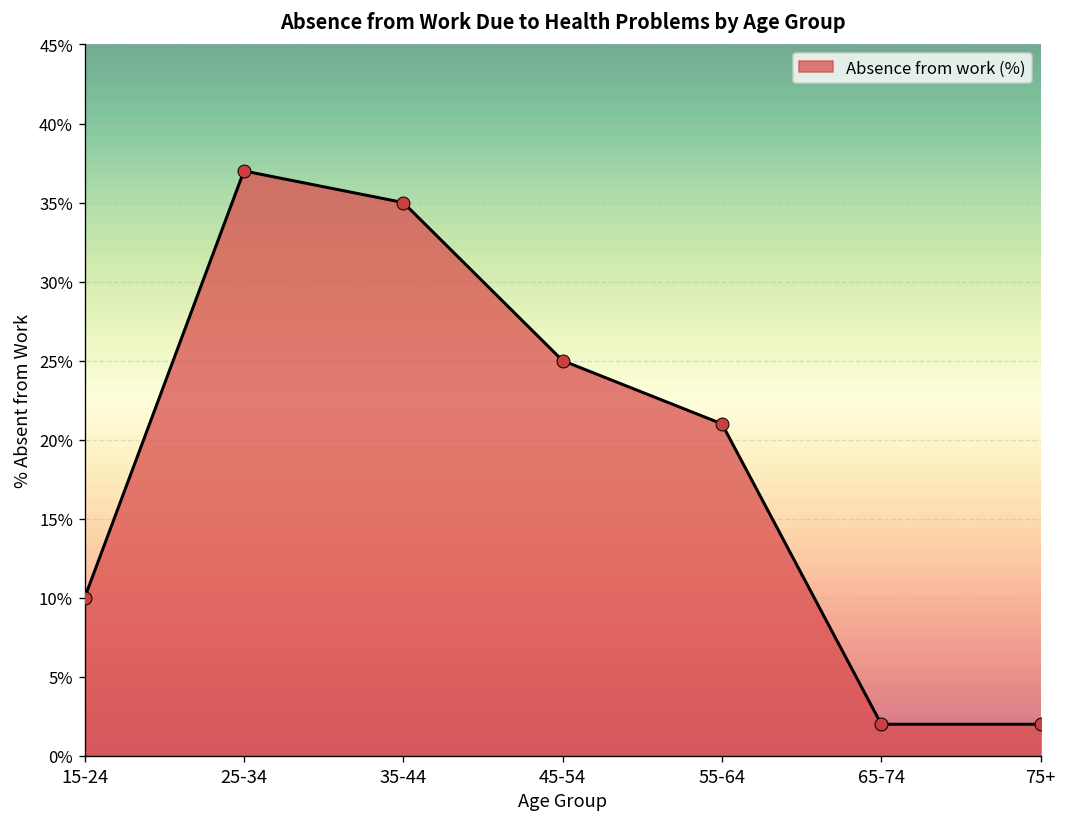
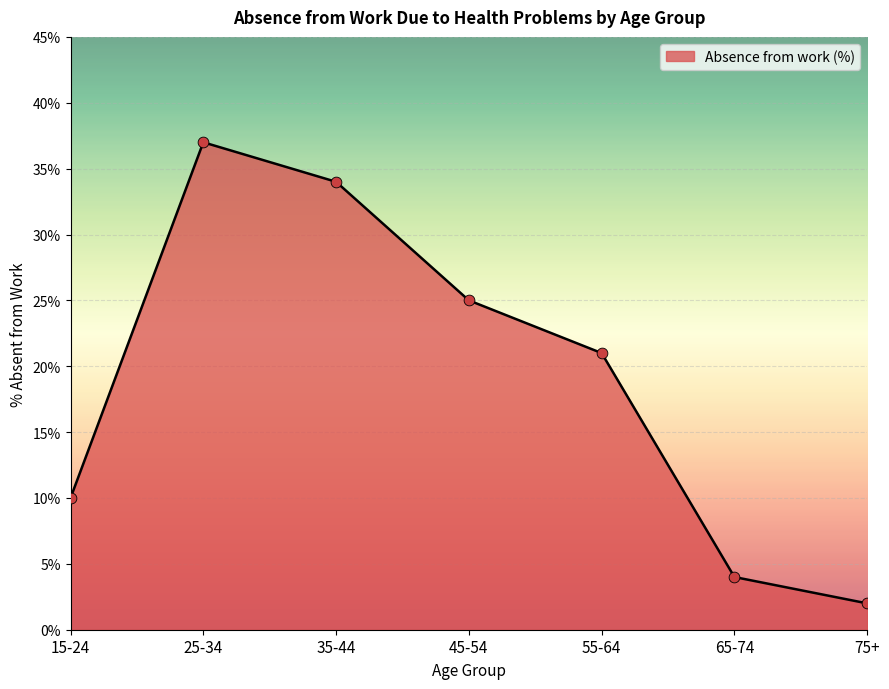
  {
    "15-24": "10%",
    "25-34": "37%",
-   "35-44": "35%",
+   "35-44": "34%",
    "45-54": "25%",
    "55-64": "21%",
-   "65-74": "2%",
+   "65-74": "4%",
    "75+": "2%"
  }
